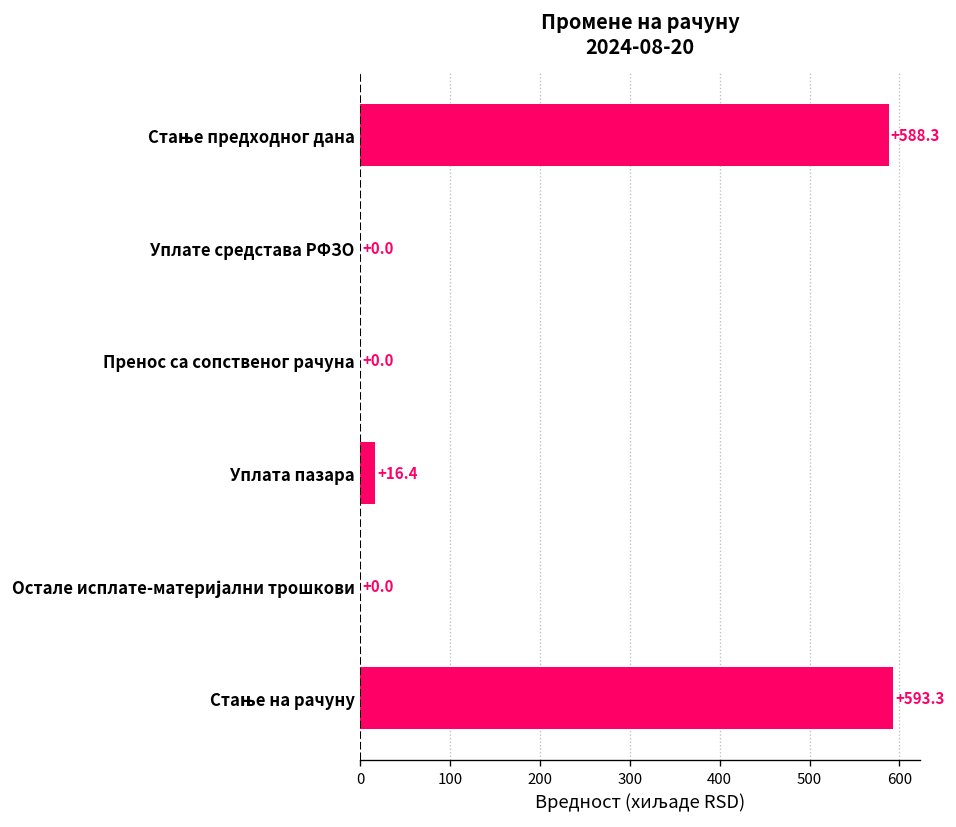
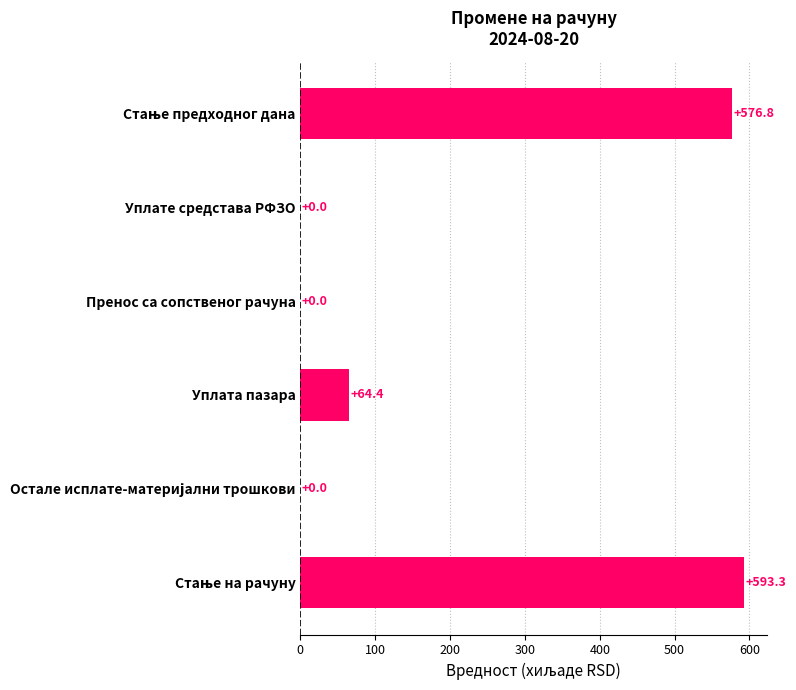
  {
-   "Стање предходног дана": "+588.3",
+   "Стање предходног дана": "+576.8",
    "Уплате средстава РФЗО": "+0.0",
    "Пренос са сопственог рачуна": "+0.0",
-   "Уплата пазара": "+16.4",
+   "Уплата пазара": "+64.4",
    "Остале исплате-материјални трошкови": "+0.0",
    "Стање на рачуну": "+593.3"
  }
